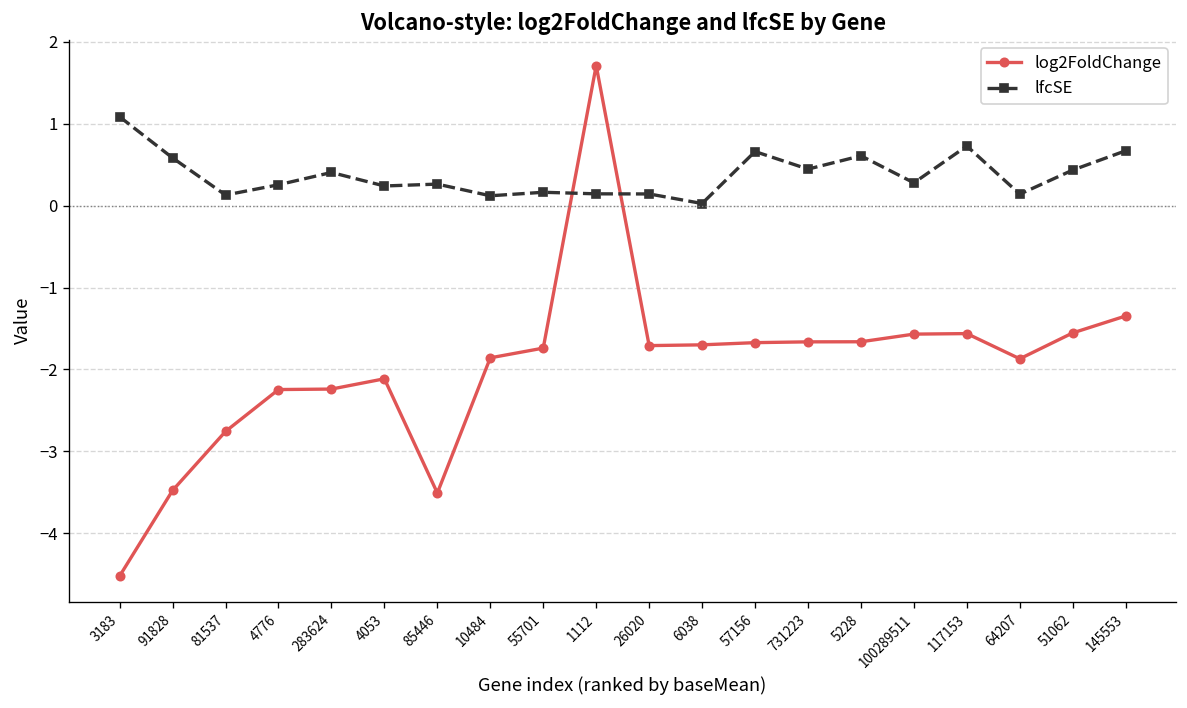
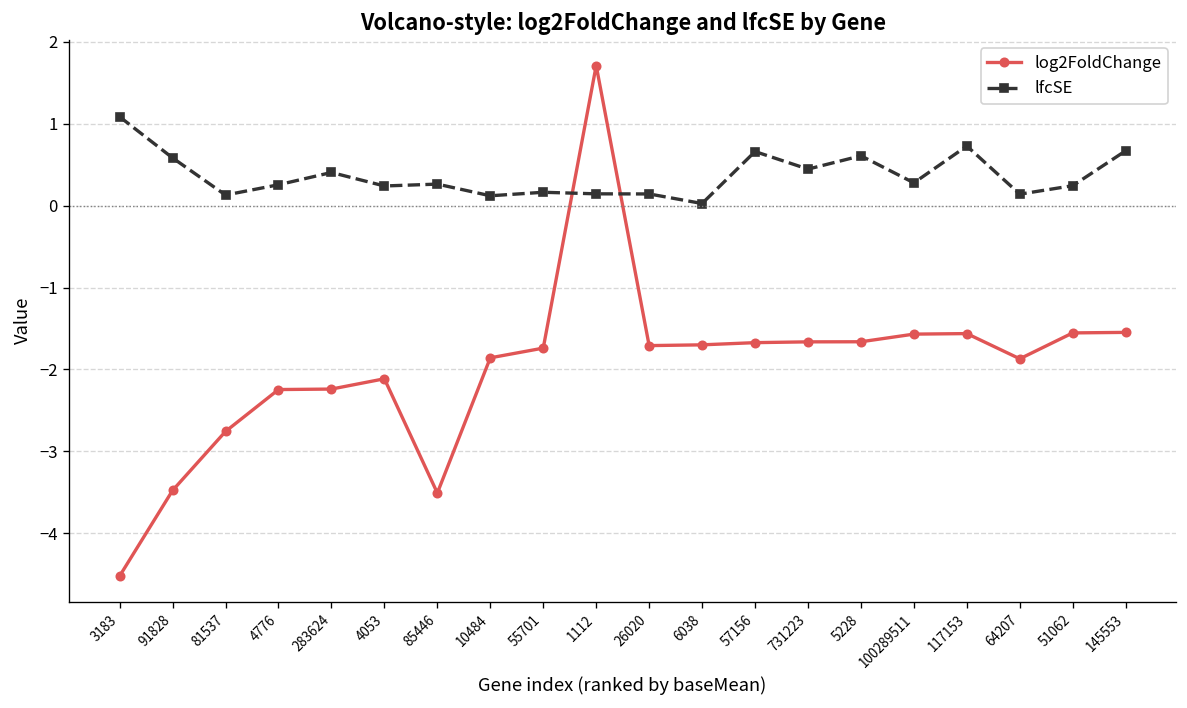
  {
    "log2FoldChange": {
      "3183": -4.5,
      "91828": -3.5,
      "81537": -2.8,
      "4776": -2.2,
      "283624": -2.2,
      "4053": -2.1,
      "85446": -3.5,
      "10484": -1.9,
      "55701": -1.7,
      "1112": 1.7,
      "26020": -1.7,
      "6038": -1.7,
      "57156": -1.7,
      "731223": -1.7,
      "5228": -1.7,
      "100289511": -1.6,
      "117153": -1.6,
      "64207": -1.9,
      "51062": -1.6,
-     "145553": -1.3
+     "145553": -1.5
    },
    "lfcSE": {
      "3183": 1.1,
      "91828": 0.6,
      "81537": 0.1,
      "4776": 0.3,
      "283624": 0.4,
      "4053": 0.2,
      "85446": 0.3,
      "10484": 0.1,
      "55701": 0.2,
      "1112": 0.1,
      "26020": 0.1,
      "6038": 0.0,
      "57156": 0.7,
      "731223": 0.4,
      "5228": 0.6,
      "100289511": 0.3,
      "117153": 0.7,
      "64207": 0.1,
-     "51062": 0.4,
+     "51062": 0.2,
      "145553": 0.7
    }
  }
